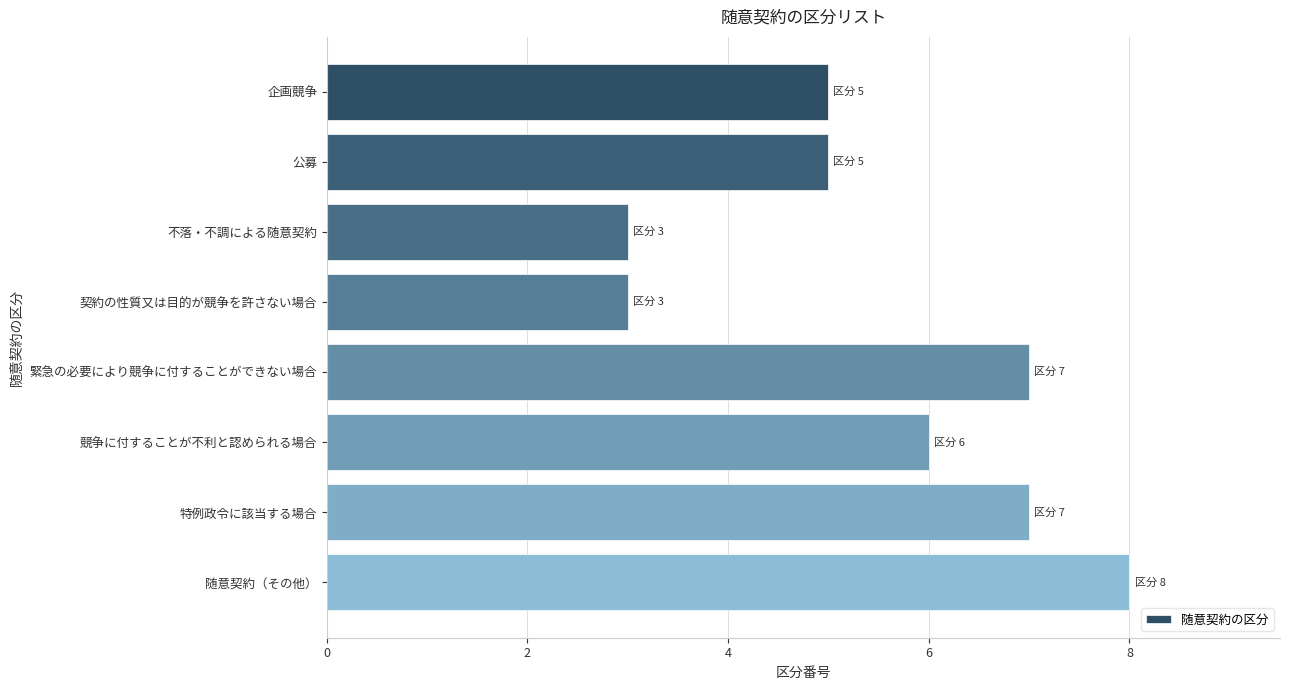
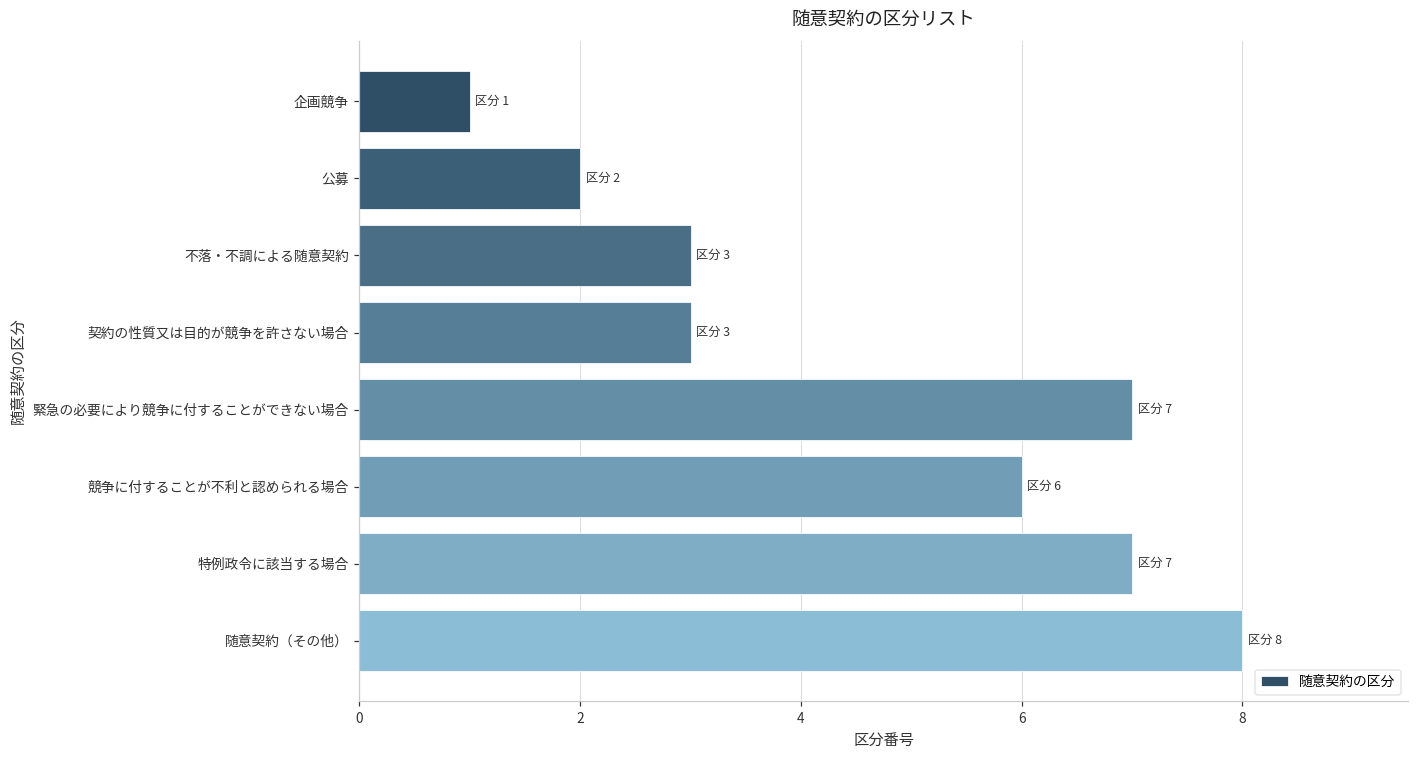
  {
-   "企画競争": 5,
-   "公募": 5,
+   "企画競争": 1,
+   "公募": 2,
    "不落・不調による随意契約": 3,
    "契約の性質又は目的が競争を許さない場合": 3,
    "緊急の必要により競争に付することができない場合": 7,
    "競争に付することが不利と認められる場合": 6,
    "特例政令に該当する場合": 7,
    "随意契約（その他）": 8
  }
